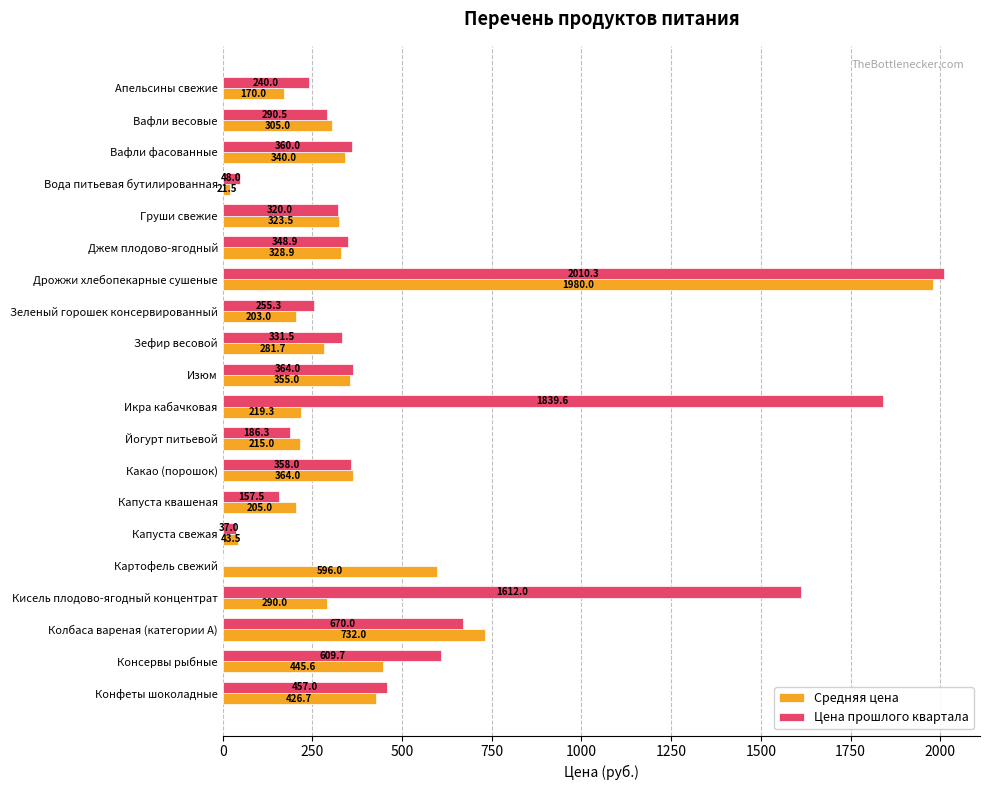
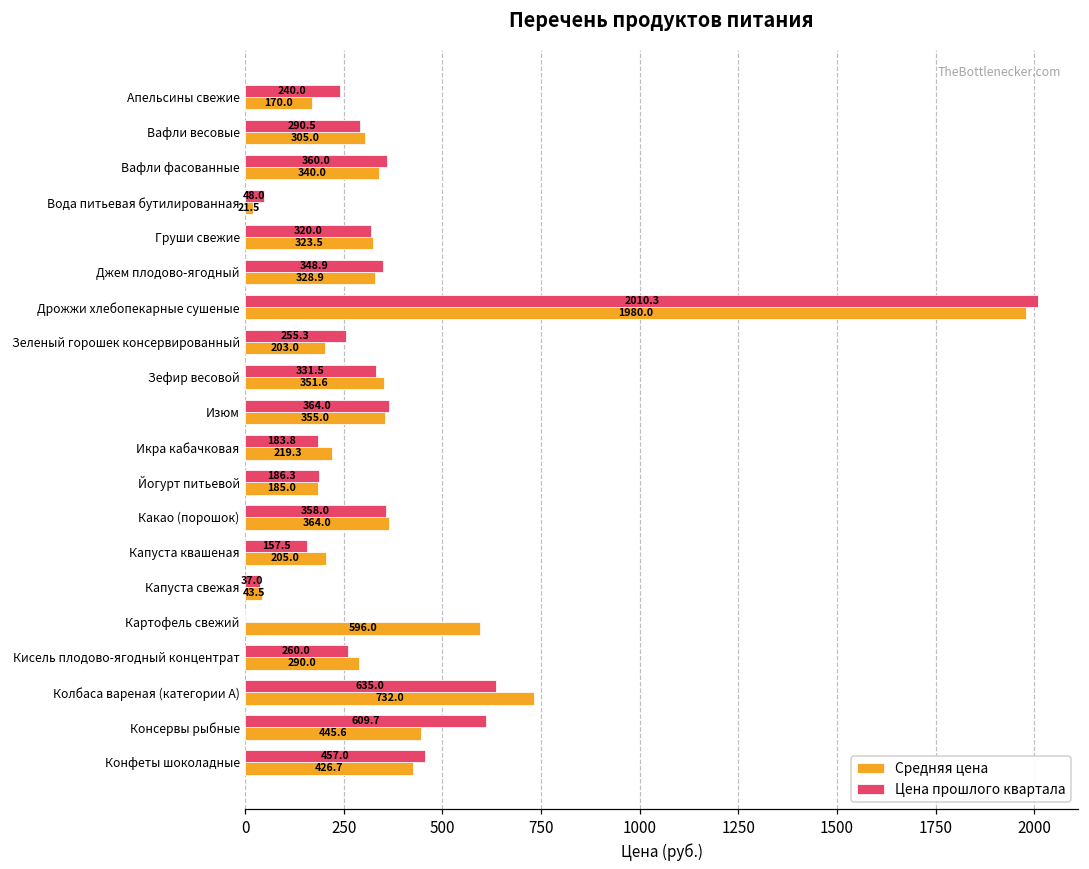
  {
    "Средняя цена": {
      "Апельсины свежие": 170.0,
      "Вафли весовые": 305.0,
      "Вафли фасованные": 340.0,
      "Вода питьевая бутилированная": 21.5,
      "Груши свежие": 323.5,
      "Джем плодово-ягодный": 328.9,
      "Дрожжи хлебопекарные сушеные": 1980.0,
      "Зеленый горошек консервированный": 203.0,
-     "Зефир весовой": 281.7,
+     "Зефир весовой": 351.6,
      "Изюм": 355.0,
      "Икра кабачковая": 219.3,
-     "Йогурт питьевой": 215.0,
+     "Йогурт питьевой": 185.0,
      "Какао (порошок)": 364.0,
      "Капуста квашеная": 205.0,
      "Капуста свежая": 43.5,
      "Картофель свежий": 596.0,
      "Кисель плодово-ягодный концентрат": 290.0,
      "Колбаса вареная (категории А)": 732.0,
      "Консервы рыбные": 445.6,
      "Конфеты шоколадные": 426.7
    },
    "Цена прошлого квартала": {
      "Апельсины свежие": 240.0,
      "Вафли весовые": 290.5,
      "Вафли фасованные": 360.0,
      "Вода питьевая бутилированная": 48.0,
      "Груши свежие": 320.0,
      "Джем плодово-ягодный": 348.9,
      "Дрожжи хлебопекарные сушеные": 2010.3,
      "Зеленый горошек консервированный": 255.3,
      "Зефир весовой": 331.5,
      "Изюм": 364.0,
-     "Икра кабачковая": 1839.6,
+     "Икра кабачковая": 183.8,
      "Йогурт питьевой": 186.3,
      "Какао (порошок)": 358.0,
      "Капуста квашеная": 157.5,
      "Капуста свежая": 37.0,
-     "Кисель плодово-ягодный концентрат": 1612.0,
-     "Колбаса вареная (категории А)": 670.0,
+     "Кисель плодово-ягодный концентрат": 260.0,
+     "Колбаса вареная (категории А)": 635.0,
      "Консервы рыбные": 609.7,
      "Конфеты шоколадные": 457.0
    }
  }
